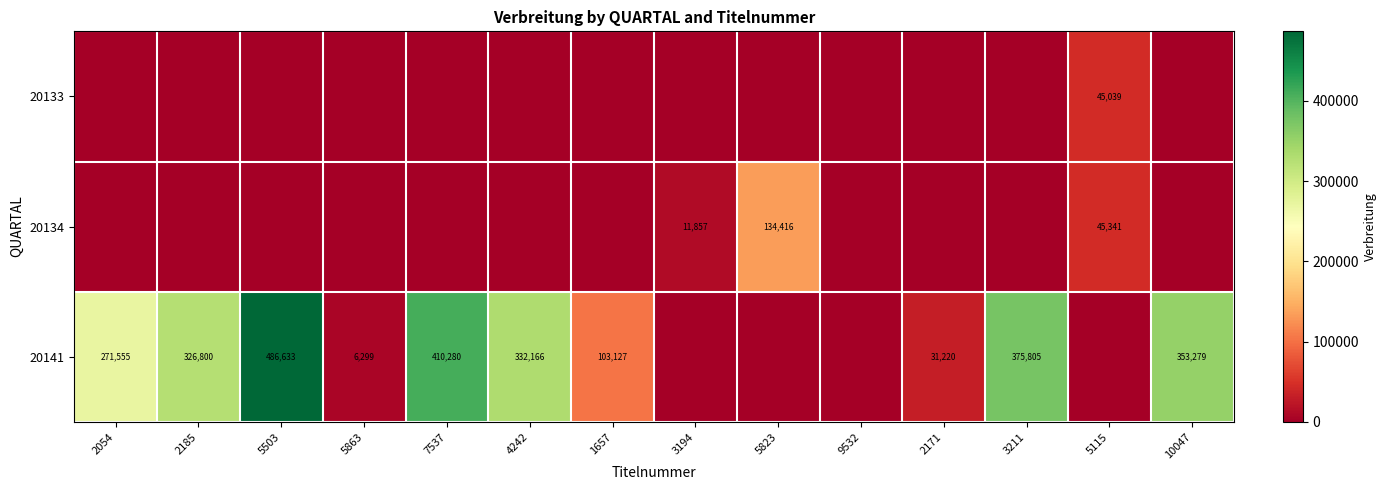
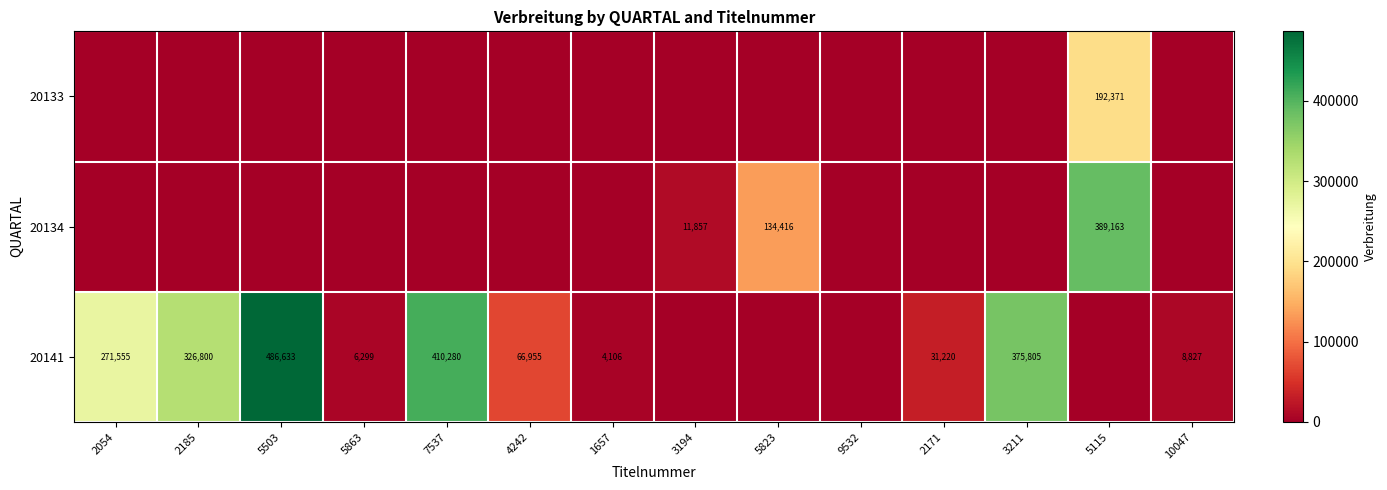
  {
    "20133": {
-     "5115": "45,039"
+     "5115": "192,371"
    },
    "20134": {
      "3194": "11,857",
      "5823": "134,416",
-     "5115": "45,341"
+     "5115": "389,163"
    },
    "20141": {
      "2054": "271,555",
      "2185": "326,800",
      "5503": "486,633",
      "5863": "6,299",
      "7537": "410,280",
-     "4242": "332,166",
-     "1657": "103,127",
+     "4242": "66,955",
+     "1657": "4,106",
      "2171": "31,220",
      "3211": "375,805",
-     "10047": "353,279"
+     "10047": "8,827"
    }
  }
